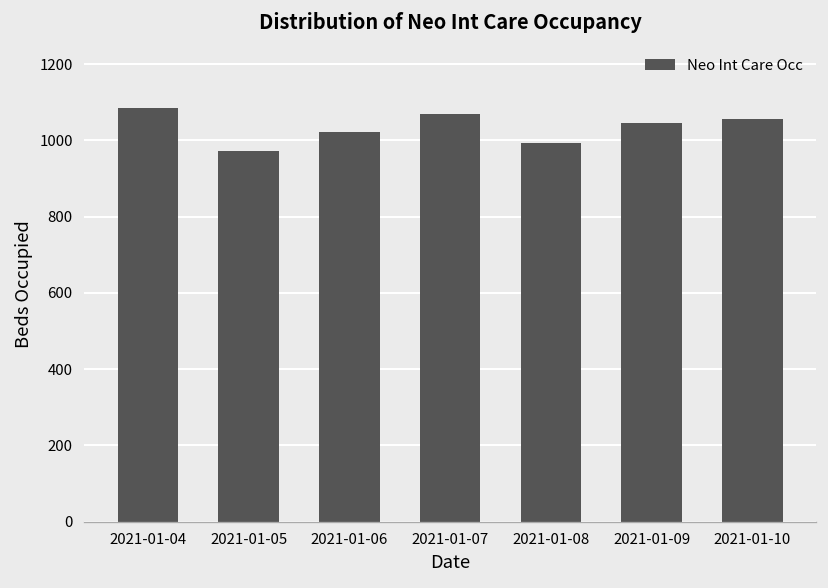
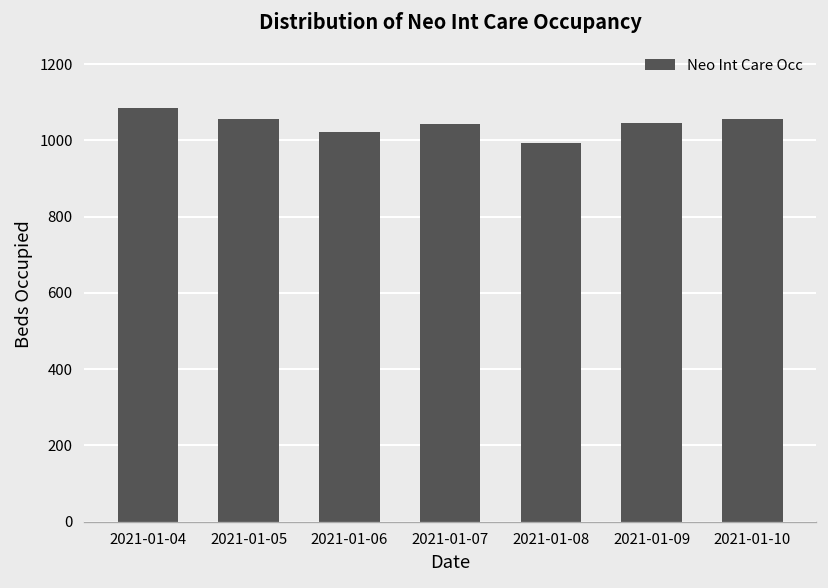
  {
    "2021-01-04": 1090,
-   "2021-01-05": 970,
+   "2021-01-05": 1060,
    "2021-01-06": 1020,
-   "2021-01-07": 1070,
+   "2021-01-07": 1040,
    "2021-01-08": 990,
    "2021-01-09": 1050,
    "2021-01-10": 1060
  }
